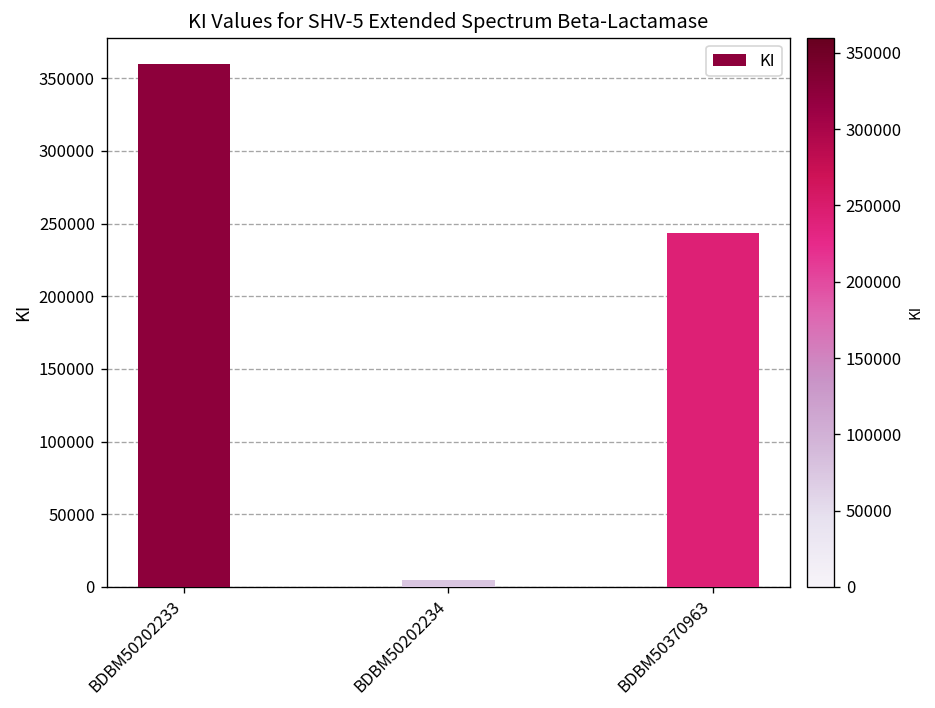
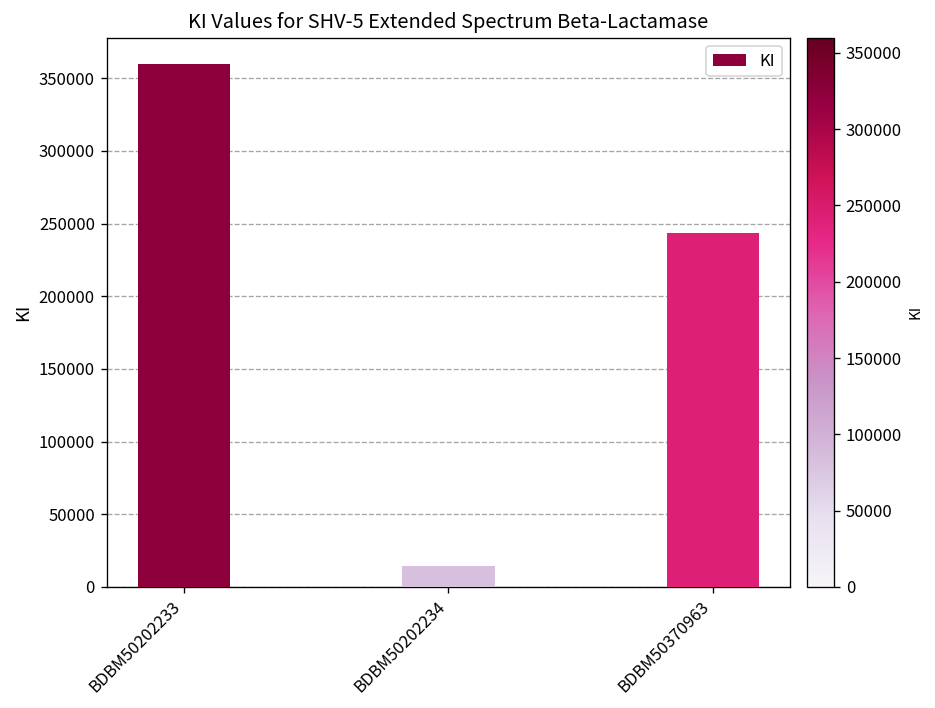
  {
    "BDBM50202233": 360000,
-   "BDBM50202234": 5000,
+   "BDBM50202234": 14000,
    "BDBM50370963": 243000
  }
